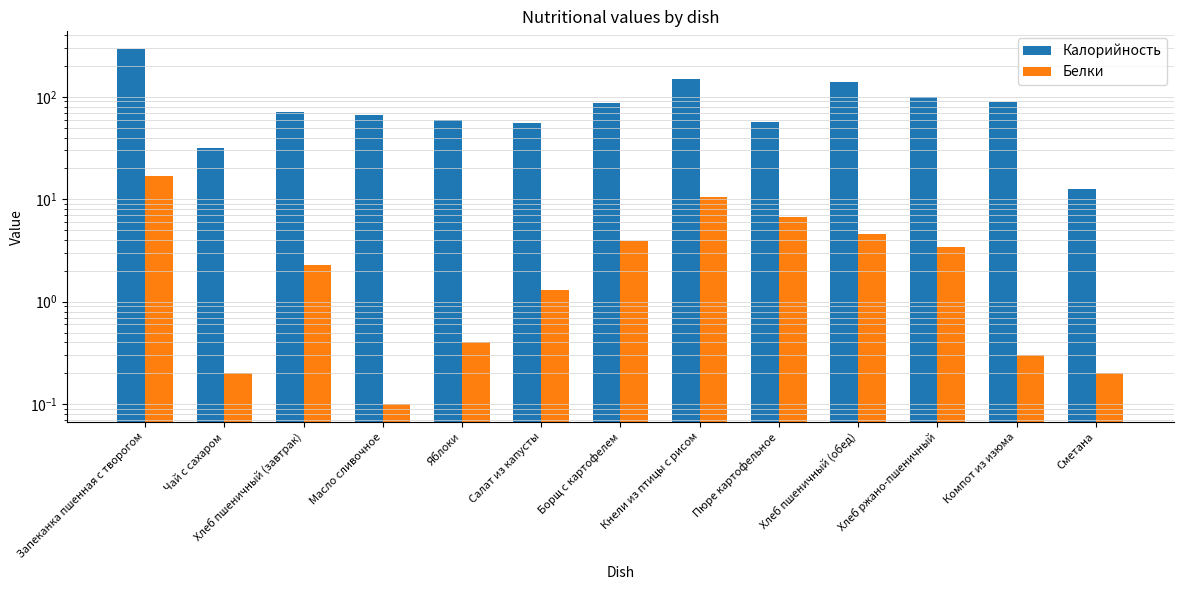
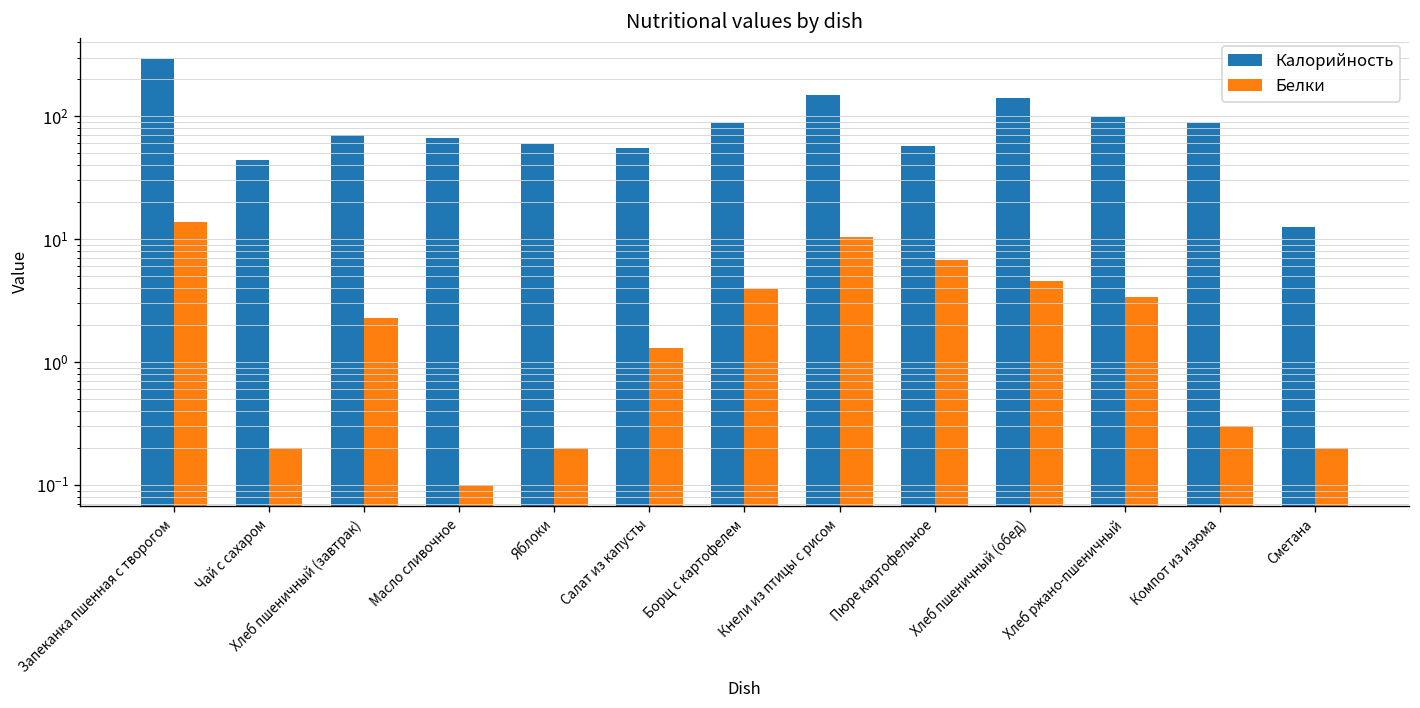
  {
    "Калорийность": {
      "Запеканка пшенная с творогом": 290,
-     "Чай с сахаром": 31,
+     "Чай с сахаром": 44,
      "Хлеб пшеничный (завтрак)": 70,
      "Масло сливочное": 70,
      "Яблоки": 60,
      "Салат из капусты": 60,
      "Борщ с картофелем": 90,
      "Кнели из птицы с рисом": 150,
      "Пюре картофельное": 60,
      "Хлеб пшеничный (обед)": 140,
      "Хлеб ржано-пшеничный": 100,
      "Компот из изюма": 90,
      "Сметана": 13
    },
    "Белки": {
-     "Запеканка пшенная с творогом": 17,
+     "Запеканка пшенная с творогом": 14,
      "Чай с сахаром": 0.2,
      "Хлеб пшеничный (завтрак)": 2.3,
      "Масло сливочное": 0.1,
-     "Яблоки": 0.4,
+     "Яблоки": 0.2,
      "Салат из капусты": 1.3,
      "Борщ с картофелем": 3.9,
      "Кнели из птицы с рисом": 10,
      "Пюре картофельное": 7,
      "Хлеб пшеничный (обед)": 5,
      "Хлеб ржано-пшеничный": 3.4,
      "Компот из изюма": 0.3,
      "Сметана": 0.2
    }
  }
